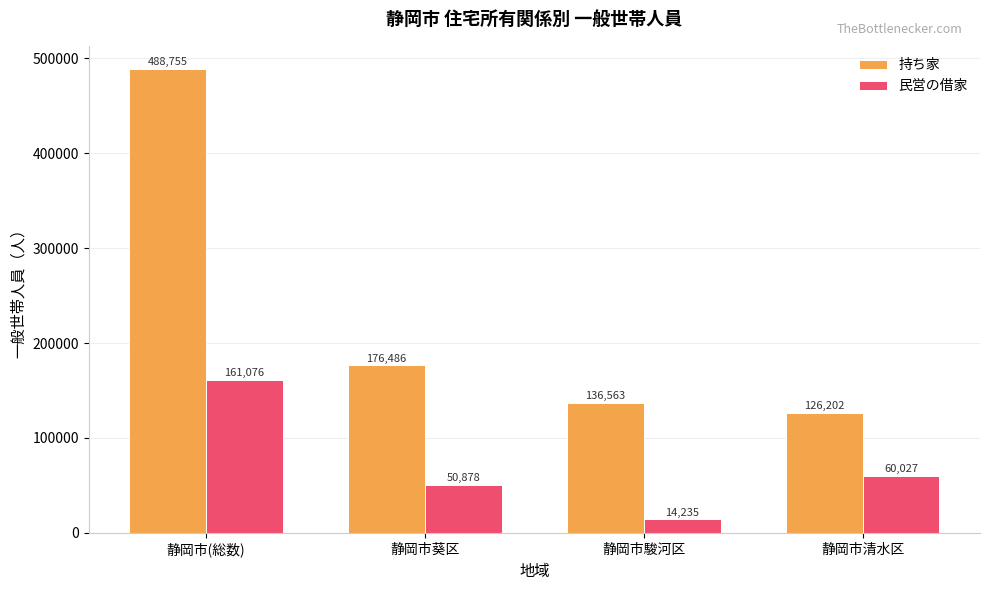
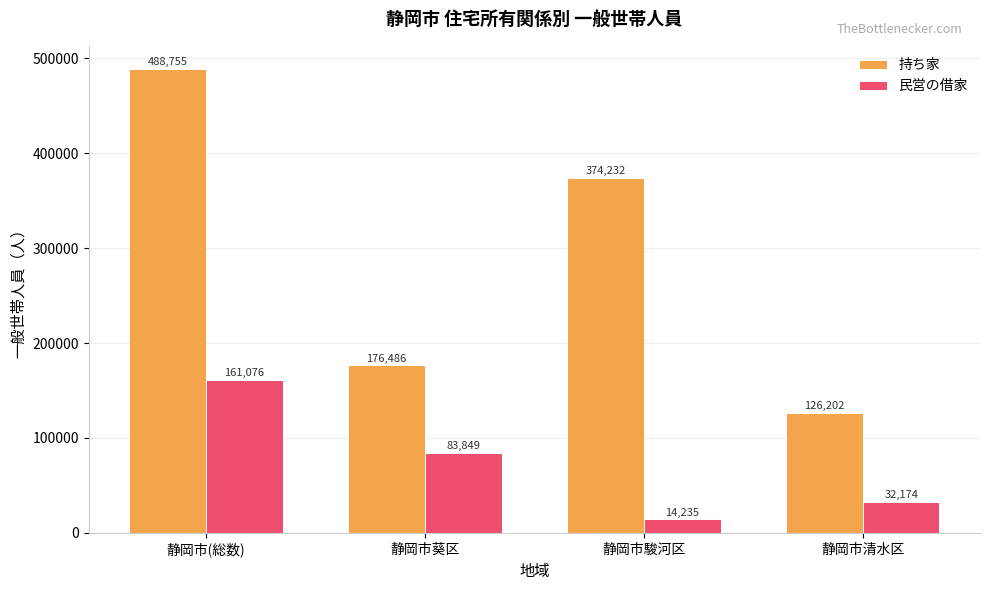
  {
    "持ち家": {
      "静岡市(総数)": "488,755",
      "静岡市葵区": "176,486",
-     "静岡市駿河区": "136,563",
+     "静岡市駿河区": "374,232",
      "静岡市清水区": "126,202"
    },
    "民営の借家": {
      "静岡市(総数)": "161,076",
-     "静岡市葵区": "50,878",
+     "静岡市葵区": "83,849",
      "静岡市駿河区": "14,235",
-     "静岡市清水区": "60,027"
+     "静岡市清水区": "32,174"
    }
  }
